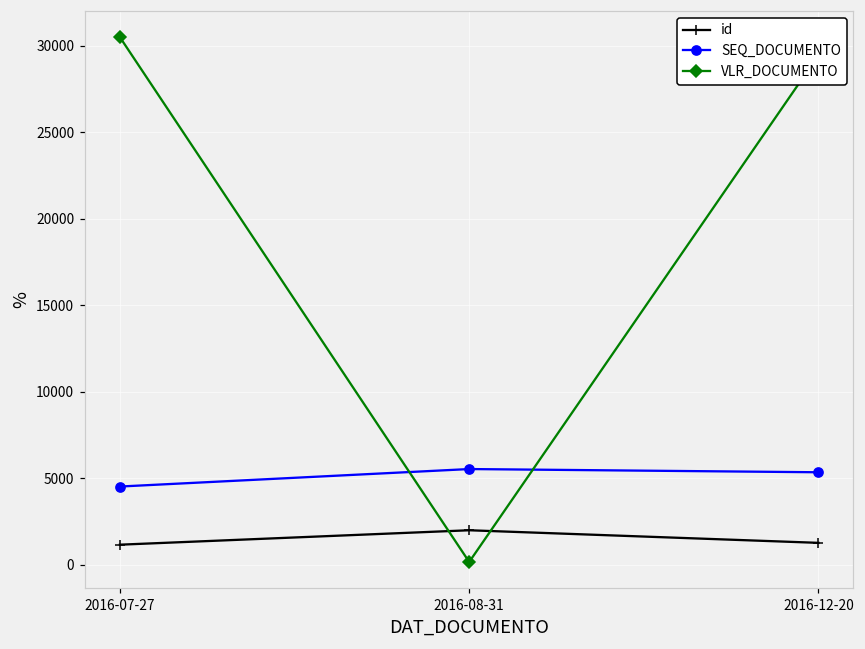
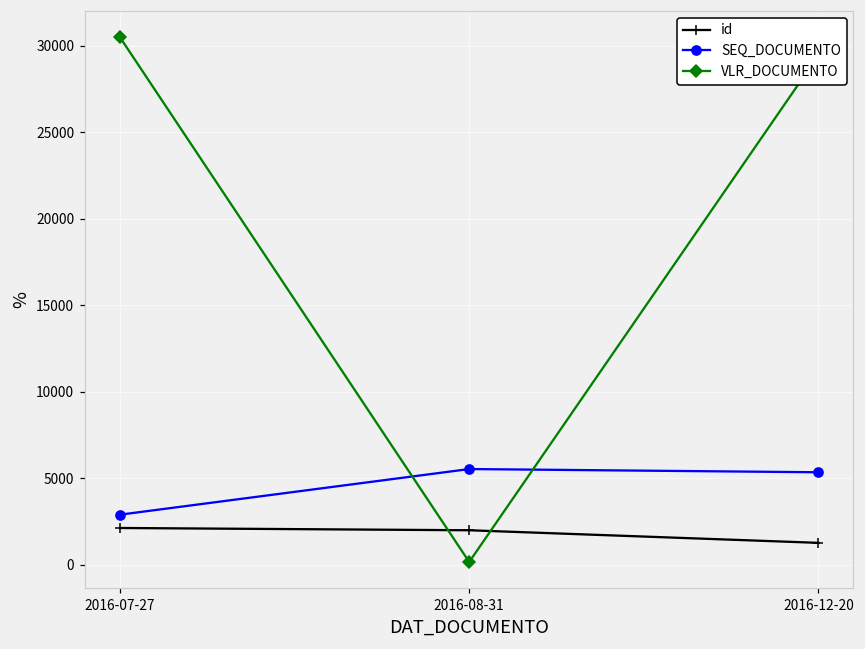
  {
    "id": {
-     "2016-07-27": 1200,
+     "2016-07-27": 2100,
      "2016-08-31": 2000,
      "2016-12-20": 1300
    },
    "SEQ_DOCUMENTO": {
-     "2016-07-27": 4500,
+     "2016-07-27": 2900,
      "2016-08-31": 5500,
      "2016-12-20": 5400
    },
    "VLR_DOCUMENTO": {
      "2016-07-27": 30500,
      "2016-08-31": 200
    }
  }
